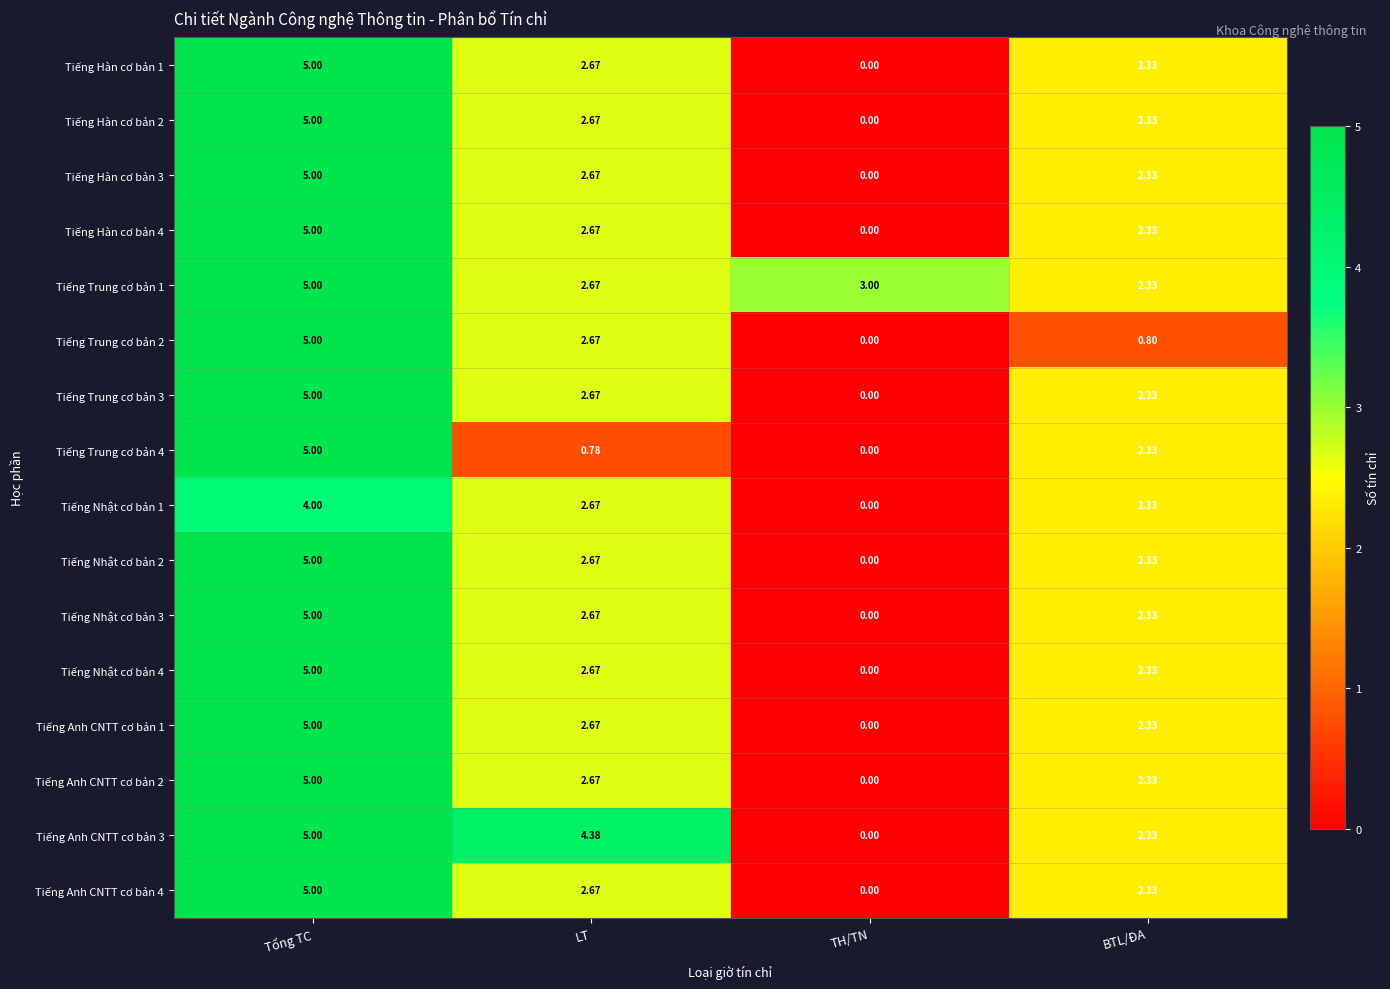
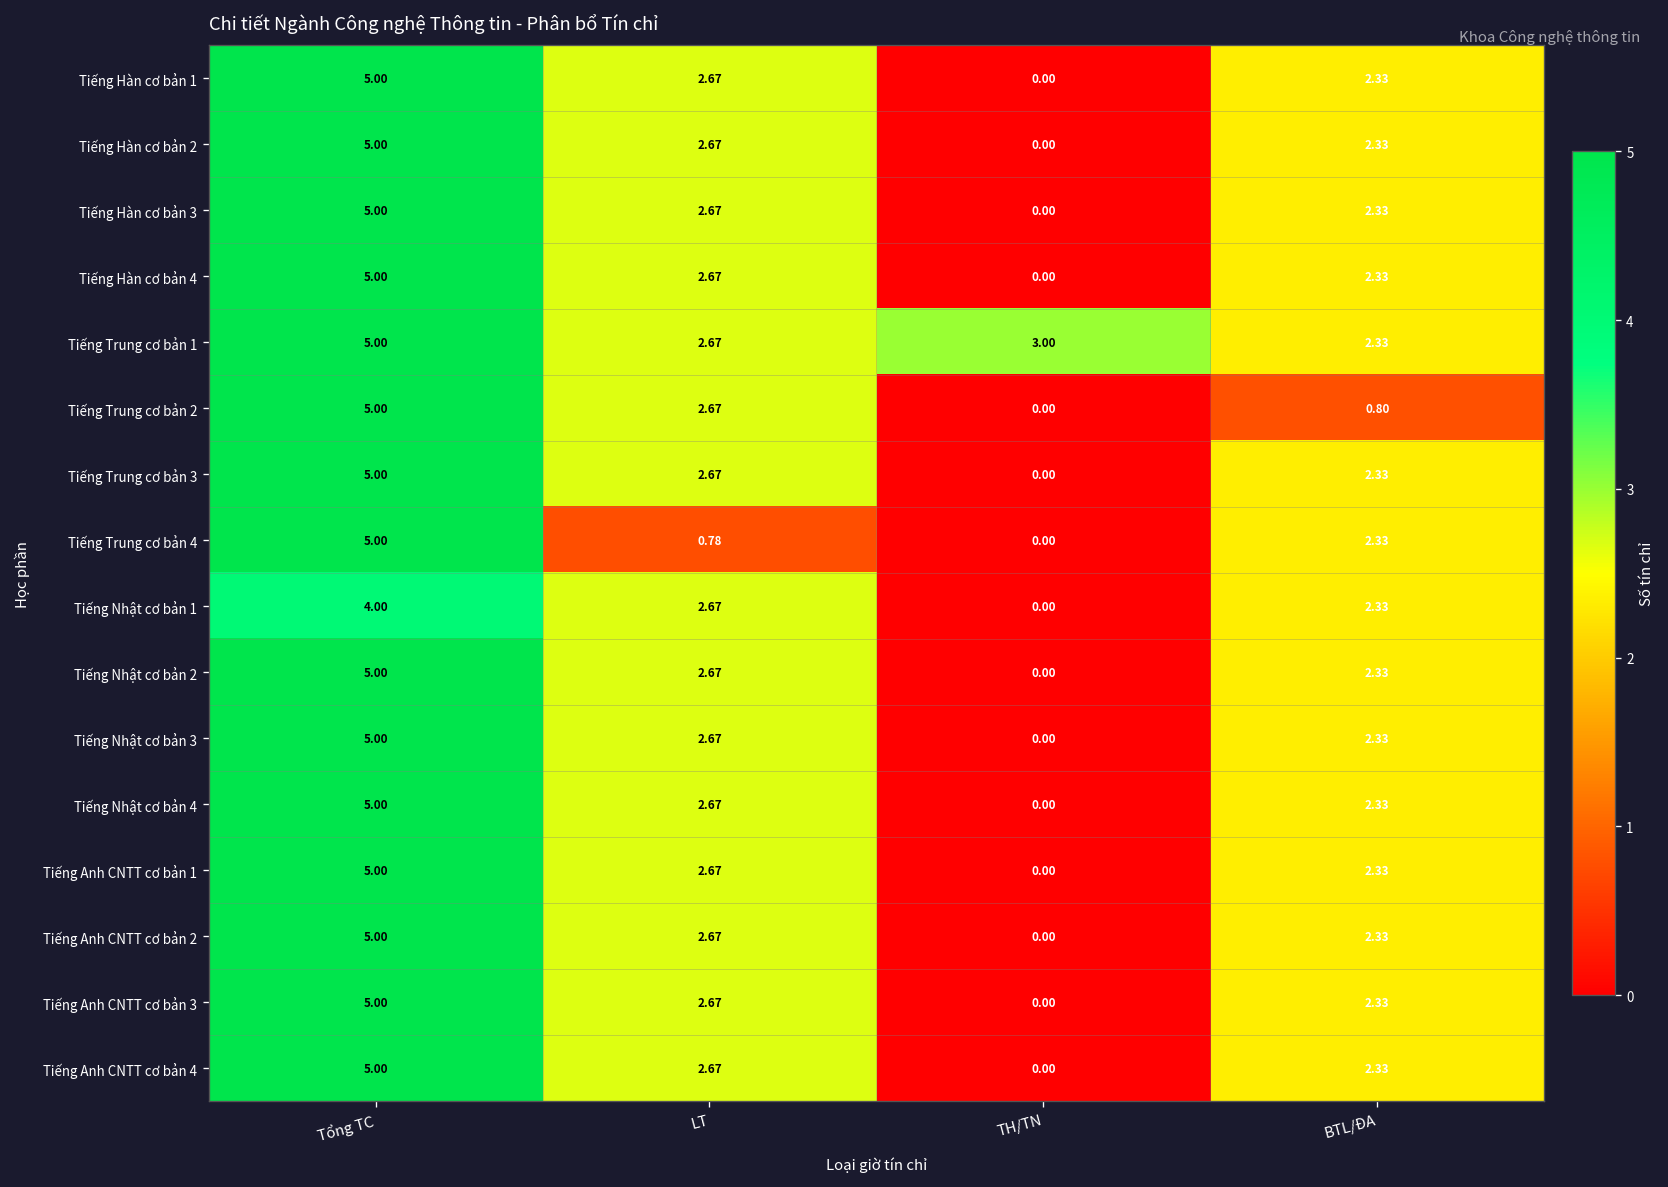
  {
    "Tiếng Hàn cơ bản 1": {
      "Tổng TC": 5.00,
      "LT": 2.67,
      "TH/TN": 0.00,
      "BTL/ĐA": 2.33
    },
    "Tiếng Hàn cơ bản 2": {
      "Tổng TC": 5.00,
      "LT": 2.67,
      "TH/TN": 0.00,
      "BTL/ĐA": 2.33
    },
    "Tiếng Hàn cơ bản 3": {
      "Tổng TC": 5.00,
      "LT": 2.67,
      "TH/TN": 0.00,
      "BTL/ĐA": 2.33
    },
    "Tiếng Hàn cơ bản 4": {
      "Tổng TC": 5.00,
      "LT": 2.67,
      "TH/TN": 0.00,
      "BTL/ĐA": 2.33
    },
    "Tiếng Trung cơ bản 1": {
      "Tổng TC": 5.00,
      "LT": 2.67,
      "TH/TN": 3.00,
      "BTL/ĐA": 2.33
    },
    "Tiếng Trung cơ bản 2": {
      "Tổng TC": 5.00,
      "LT": 2.67,
      "TH/TN": 0.00,
      "BTL/ĐA": 0.80
    },
    "Tiếng Trung cơ bản 3": {
      "Tổng TC": 5.00,
      "LT": 2.67,
      "TH/TN": 0.00,
      "BTL/ĐA": 2.33
    },
    "Tiếng Trung cơ bản 4": {
      "Tổng TC": 5.00,
      "LT": 0.78,
      "TH/TN": 0.00,
      "BTL/ĐA": 2.33
    },
    "Tiếng Nhật cơ bản 1": {
      "Tổng TC": 4.00,
      "LT": 2.67,
      "TH/TN": 0.00,
      "BTL/ĐA": 2.33
    },
    "Tiếng Nhật cơ bản 2": {
      "Tổng TC": 5.00,
      "LT": 2.67,
      "TH/TN": 0.00,
      "BTL/ĐA": 2.33
    },
    "Tiếng Nhật cơ bản 3": {
      "Tổng TC": 5.00,
      "LT": 2.67,
      "TH/TN": 0.00,
      "BTL/ĐA": 2.33
    },
    "Tiếng Nhật cơ bản 4": {
      "Tổng TC": 5.00,
      "LT": 2.67,
      "TH/TN": 0.00,
      "BTL/ĐA": 2.33
    },
    "Tiếng Anh CNTT cơ bản 1": {
      "Tổng TC": 5.00,
      "LT": 2.67,
      "TH/TN": 0.00,
      "BTL/ĐA": 2.33
    },
    "Tiếng Anh CNTT cơ bản 2": {
      "Tổng TC": 5.00,
      "LT": 2.67,
      "TH/TN": 0.00,
      "BTL/ĐA": 2.33
    },
    "Tiếng Anh CNTT cơ bản 3": {
      "Tổng TC": 5.00,
-     "LT": 4.38,
+     "LT": 2.67,
      "TH/TN": 0.00,
      "BTL/ĐA": 2.33
    },
    "Tiếng Anh CNTT cơ bản 4": {
      "Tổng TC": 5.00,
      "LT": 2.67,
      "TH/TN": 0.00,
      "BTL/ĐA": 2.33
    }
  }
